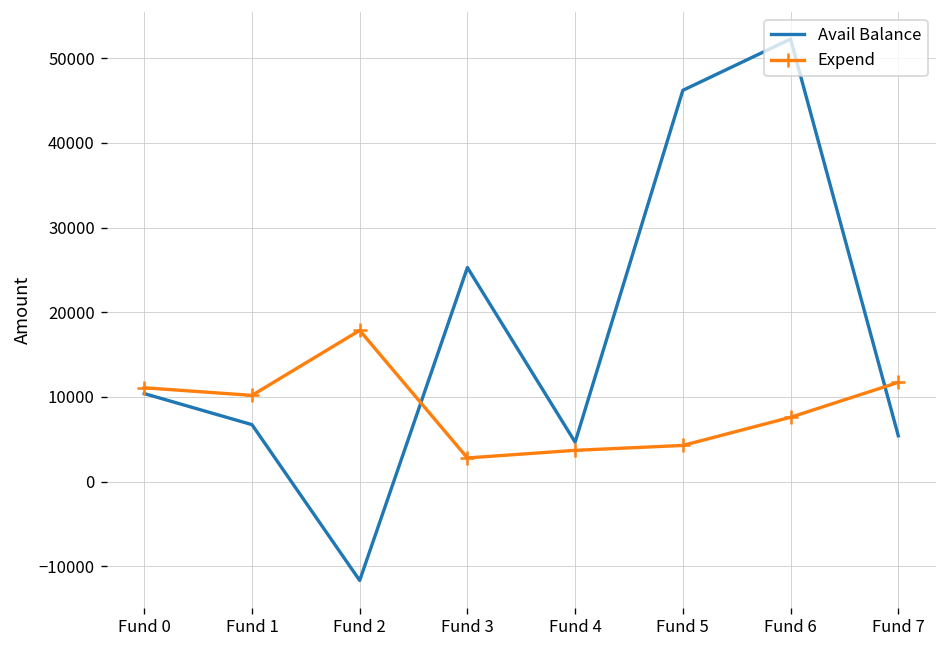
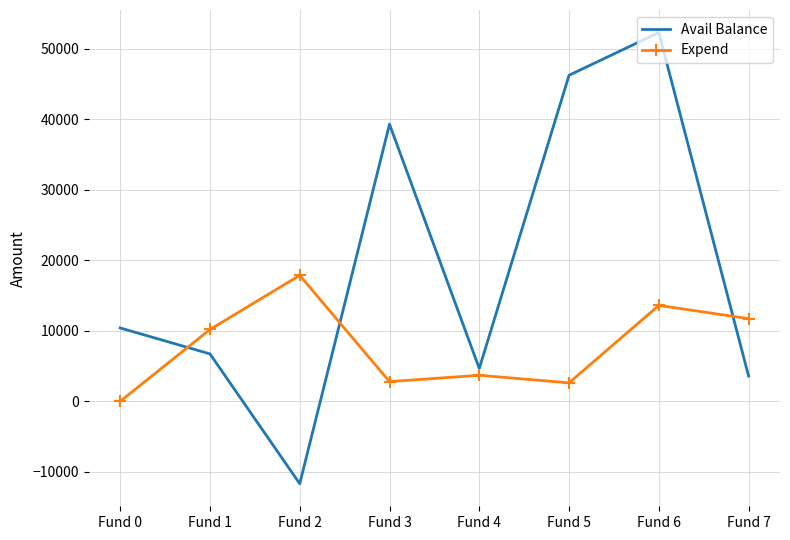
  {
    "Avail Balance": {
      "Fund 0": 10000,
      "Fund 1": 7000,
      "Fund 2": -12000,
-     "Fund 3": 25000,
+     "Fund 3": 39000,
      "Fund 4": 5000,
      "Fund 5": 46000,
-     "Fund 7": 5000
+     "Fund 7": 4000
    },
    "Expend": {
-     "Fund 0": 11000,
+     "Fund 0": 0,
      "Fund 1": 10000,
      "Fund 2": 18000,
      "Fund 3": 3000,
      "Fund 4": 4000,
-     "Fund 5": 4000,
-     "Fund 6": 8000,
+     "Fund 5": 3000,
+     "Fund 6": 14000,
      "Fund 7": 12000
    }
  }
